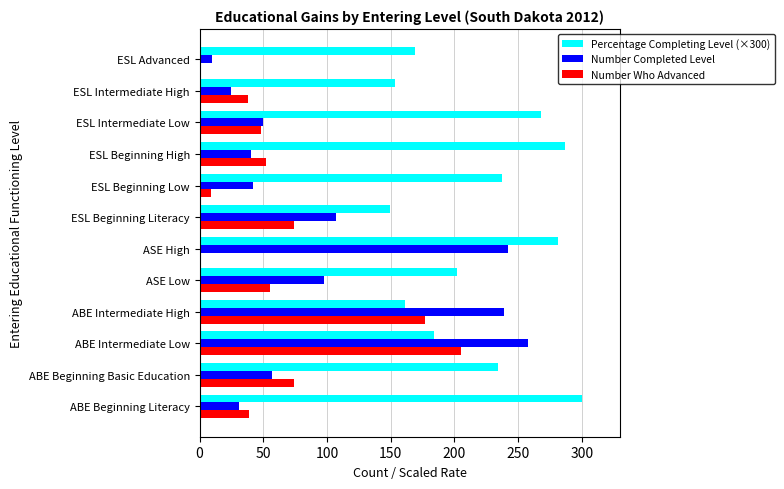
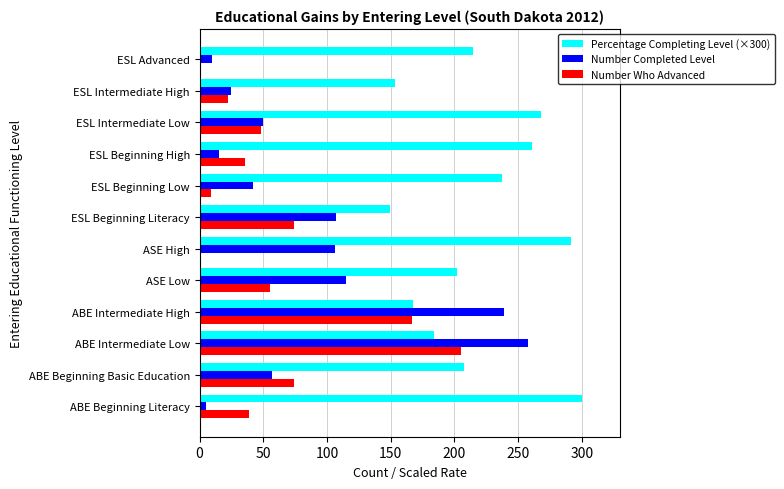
  {
    "Percentage Completing Level (×300)": {
-     "ESL Advanced": 169,
+     "ESL Advanced": 214,
      "ESL Intermediate High": 154,
      "ESL Intermediate Low": 268,
-     "ESL Beginning High": 287,
+     "ESL Beginning High": 261,
      "ESL Beginning Low": 237,
      "ESL Beginning Literacy": 149,
-     "ASE High": 281,
+     "ASE High": 291,
      "ASE Low": 202,
-     "ABE Intermediate High": 161,
+     "ABE Intermediate High": 168,
      "ABE Intermediate Low": 184,
-     "ABE Beginning Basic Education": 234,
+     "ABE Beginning Basic Education": 208,
      "ABE Beginning Literacy": 300
    },
    "Number Completed Level": {
      "ESL Advanced": 10,
      "ESL Intermediate High": 25,
      "ESL Intermediate Low": 50,
-     "ESL Beginning High": 40,
+     "ESL Beginning High": 15,
      "ESL Beginning Low": 42,
      "ESL Beginning Literacy": 107,
-     "ASE High": 242,
-     "ASE Low": 98,
+     "ASE High": 106,
+     "ASE Low": 115,
      "ABE Intermediate High": 239,
      "ABE Intermediate Low": 258,
      "ABE Beginning Basic Education": 57,
-     "ABE Beginning Literacy": 31
+     "ABE Beginning Literacy": 5
    },
    "Number Who Advanced": {
      "ESL Advanced": 0,
-     "ESL Intermediate High": 38,
+     "ESL Intermediate High": 22,
      "ESL Intermediate Low": 48,
-     "ESL Beginning High": 52,
+     "ESL Beginning High": 36,
      "ESL Beginning Low": 9,
      "ESL Beginning Literacy": 74,
      "ASE High": 0,
      "ASE Low": 55,
-     "ABE Intermediate High": 177,
+     "ABE Intermediate High": 167,
      "ABE Intermediate Low": 205,
      "ABE Beginning Basic Education": 74,
      "ABE Beginning Literacy": 39
    }
  }
